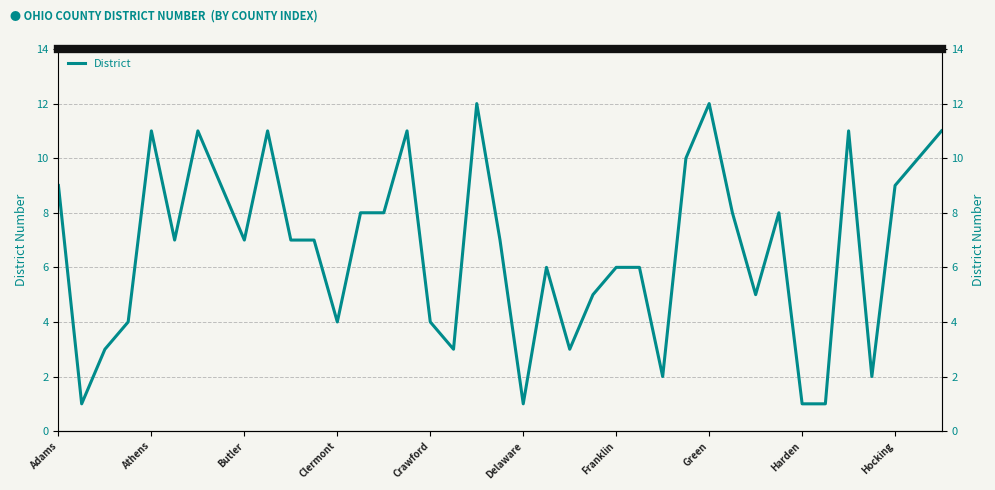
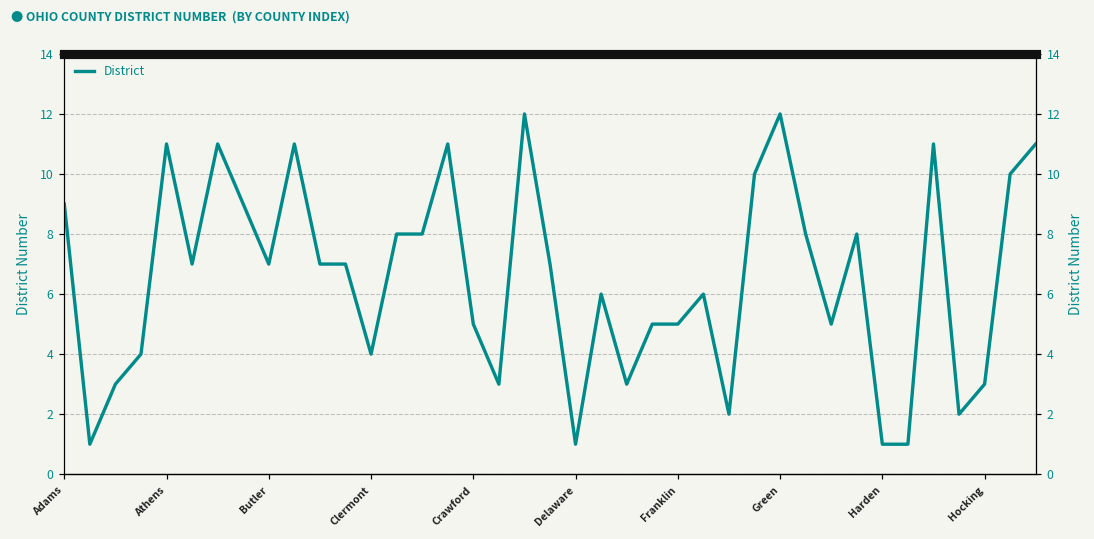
  {
    "Adams": 9,
    "Athens": 11,
    "Butler": 7,
    "Clermont": 4,
-   "Crawford": 4,
+   "Crawford": 5,
    "Delaware": 1,
-   "Franklin": 6,
+   "Franklin": 5,
    "Green": 12,
    "Harden": 1,
-   "Hocking": 9
+   "Hocking": 3
  }
